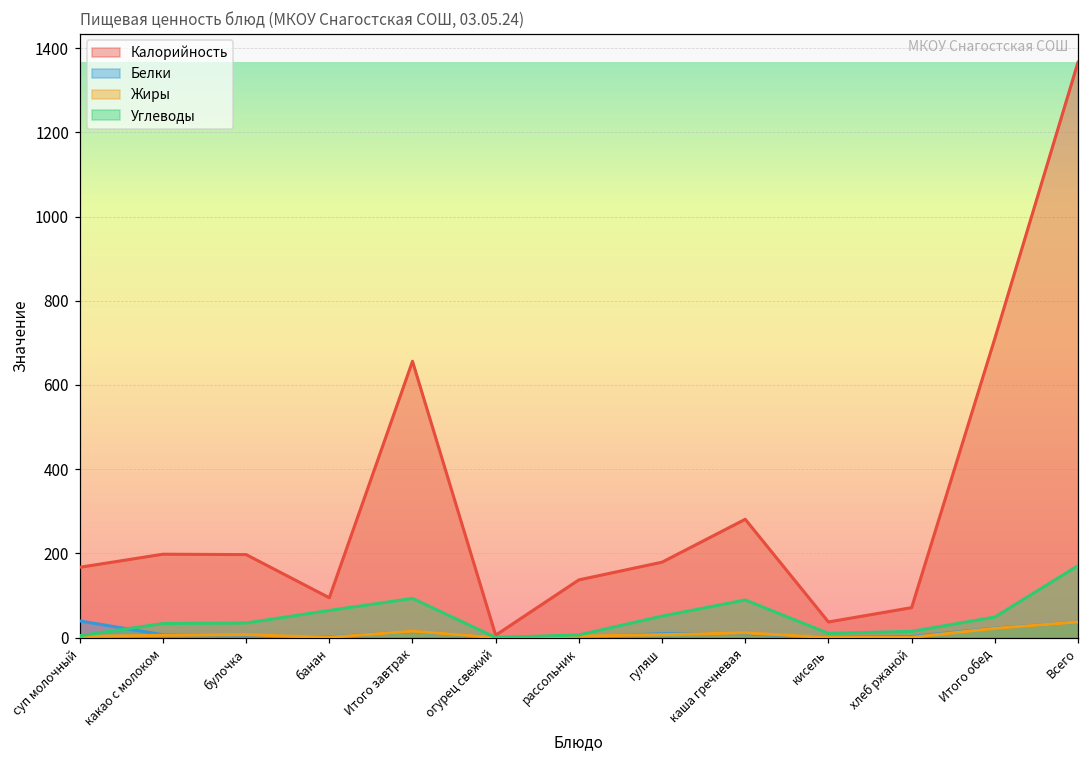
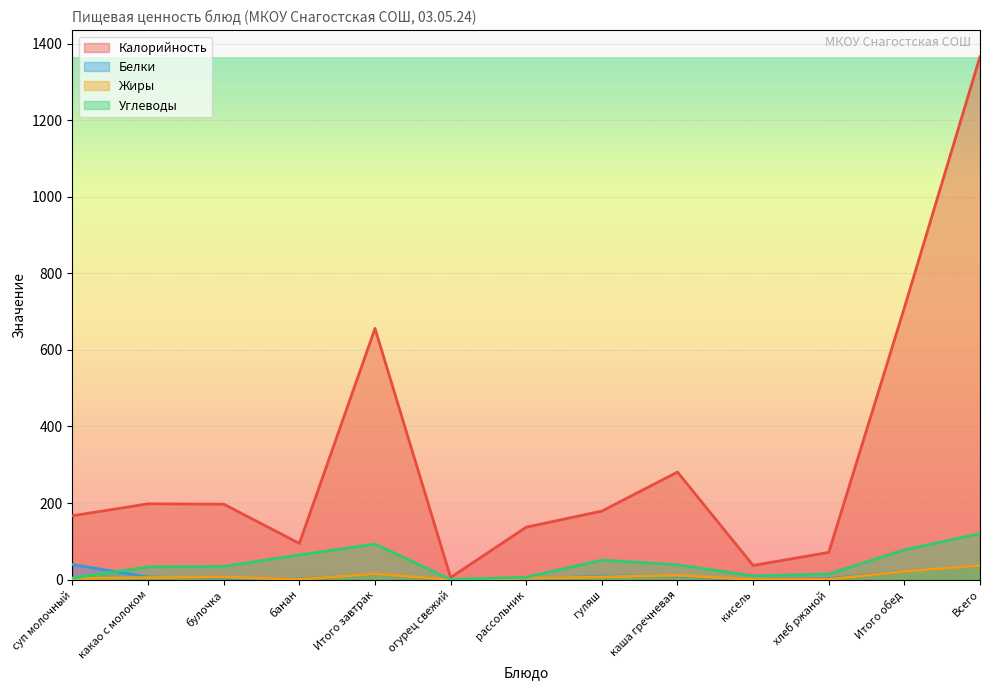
  {
    "Белки": {
      "суп молочный": 40
    },
    "Углеводы": {
      "какао с молоком": 30,
      "булочка": 30,
      "банан": 60,
      "Итого завтрак": 90,
      "гуляш": 50,
-     "каша гречневая": 90,
+     "каша гречневая": 40,
      "кисель": 10,
      "хлеб ржаной": 10,
-     "Итого обед": 50,
-     "Всего": 170
+     "Итого обед": 80,
+     "Всего": 120
    }
  }
